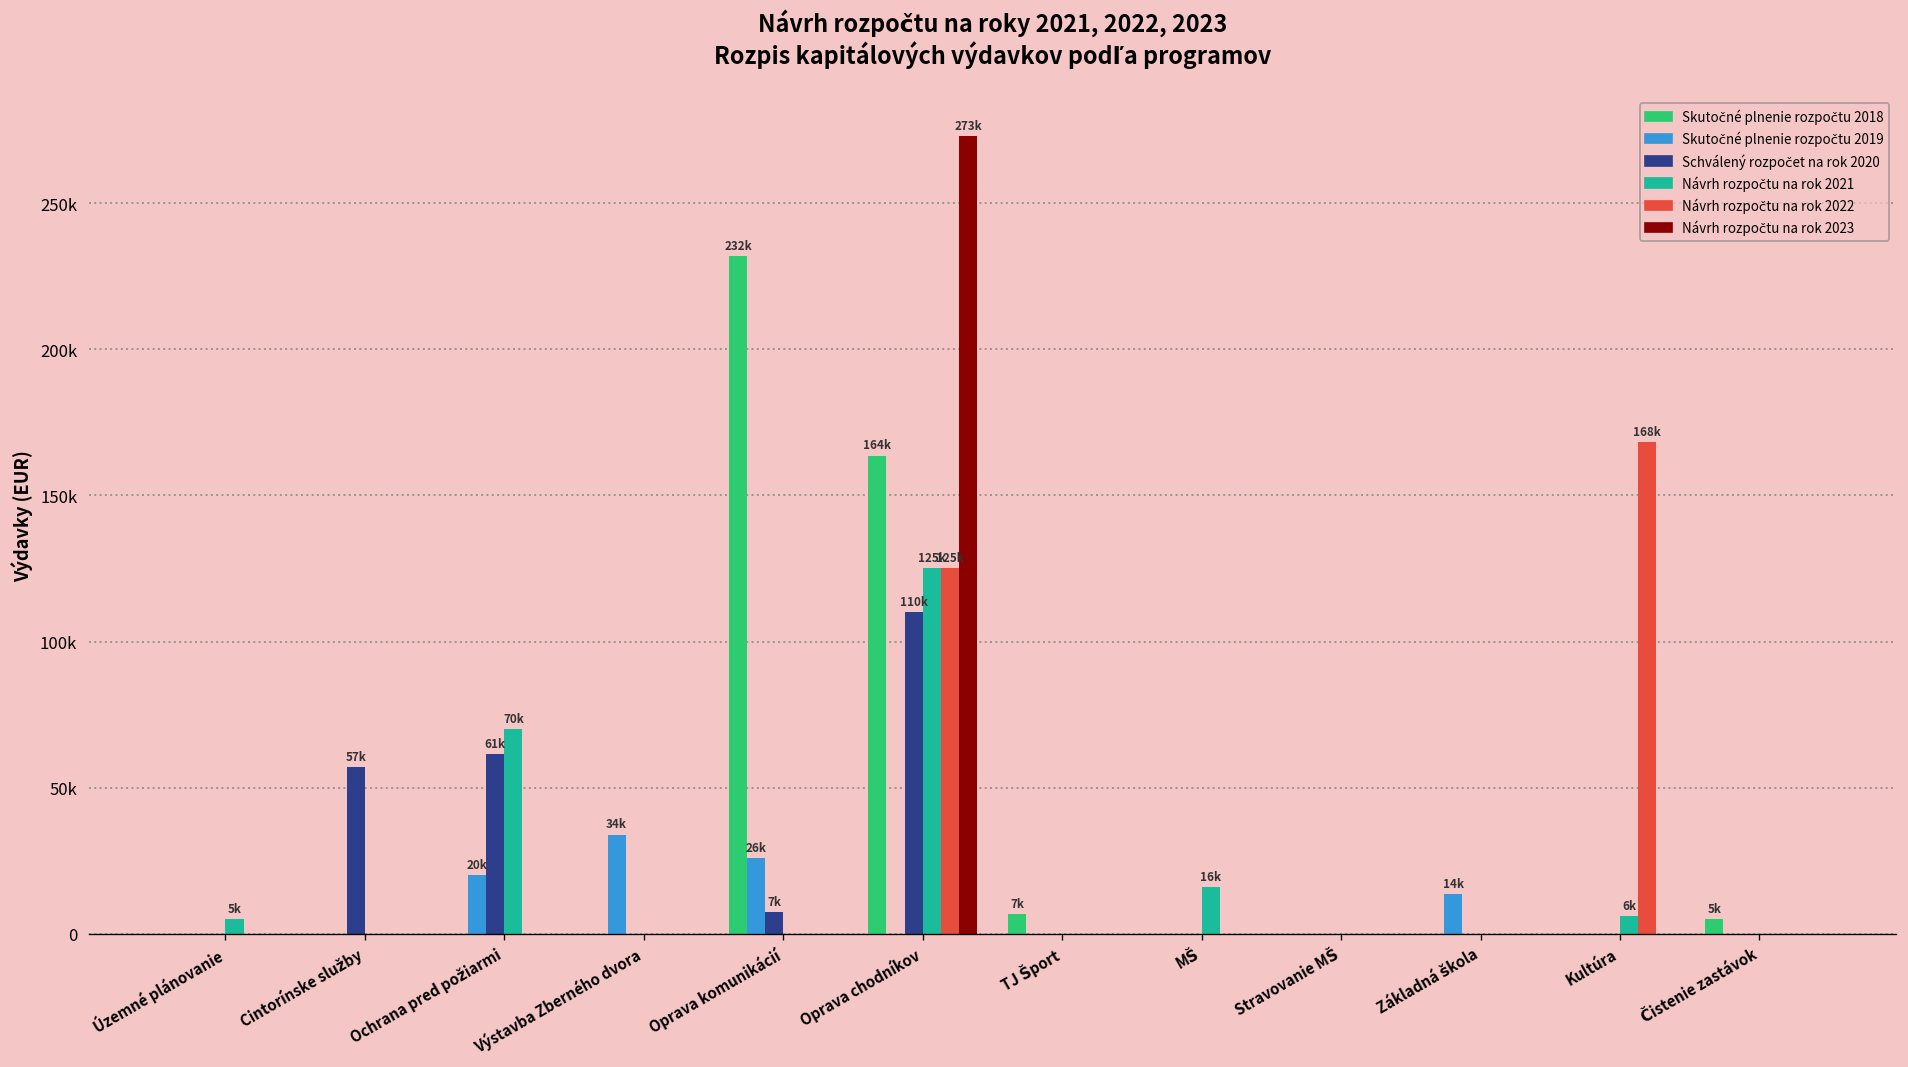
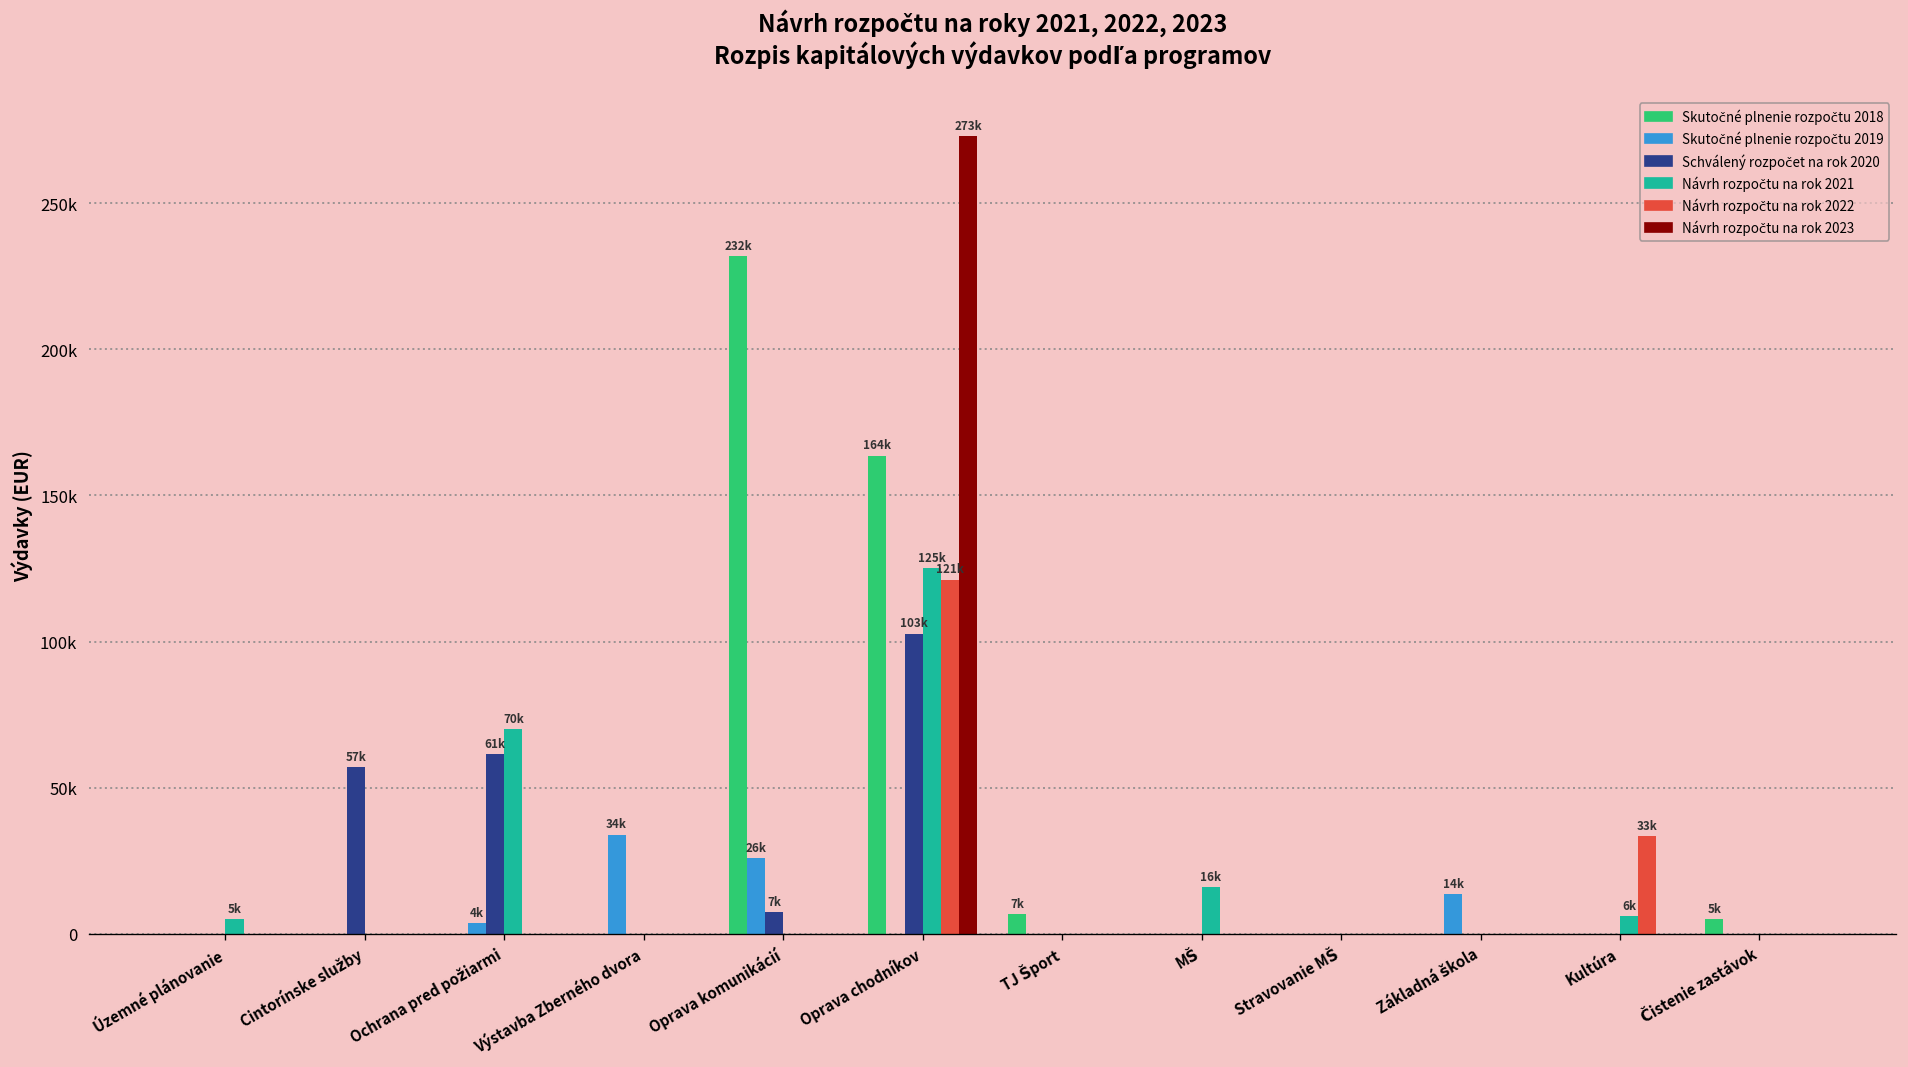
  {
    "Skutočné plnenie rozpočtu 2019": {
-     "Ochrana pred požiarmi": "20k",
+     "Ochrana pred požiarmi": "4k",
      "Výstavba Zberného dvora": "34k",
      "Oprava komunikácií": "26k",
      "Základná škola": "14k"
    },
    "Schválený rozpočet na rok 2020": {
      "Cintorínske služby": "57k",
      "Ochrana pred požiarmi": "61k",
      "Oprava komunikácií": "7k",
-     "Oprava chodníkov": "110k"
+     "Oprava chodníkov": "103k"
    },
    "Návrh rozpočtu na rok 2022": {
-     "Oprava chodníkov": "125k",
-     "Kultúra": "168k"
+     "Oprava chodníkov": "121k",
+     "Kultúra": "33k"
    },
    "Návrh rozpočtu na rok 2023": {
      "Oprava chodníkov": "273k"
    }
  }
